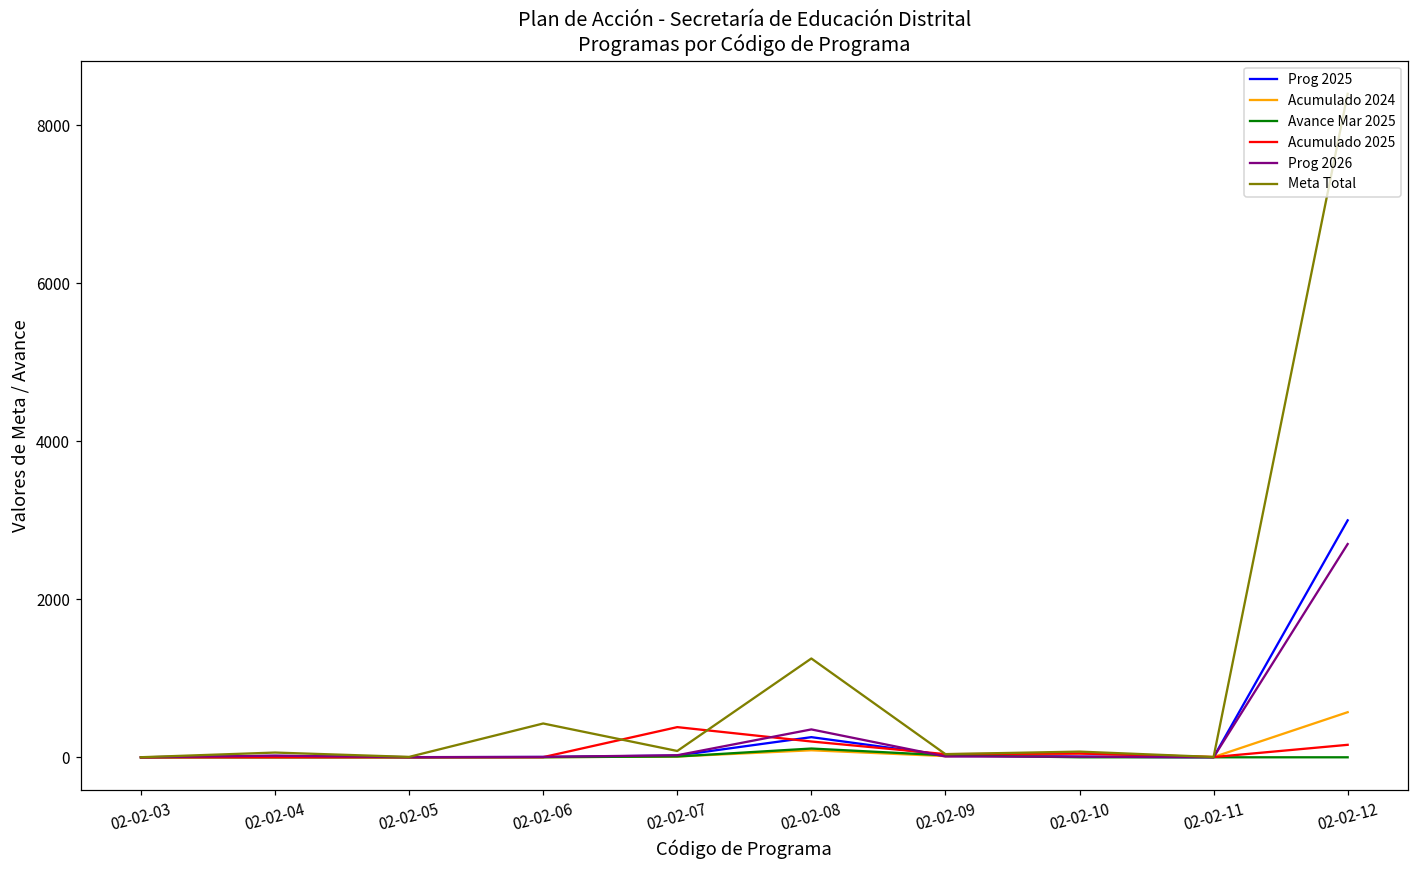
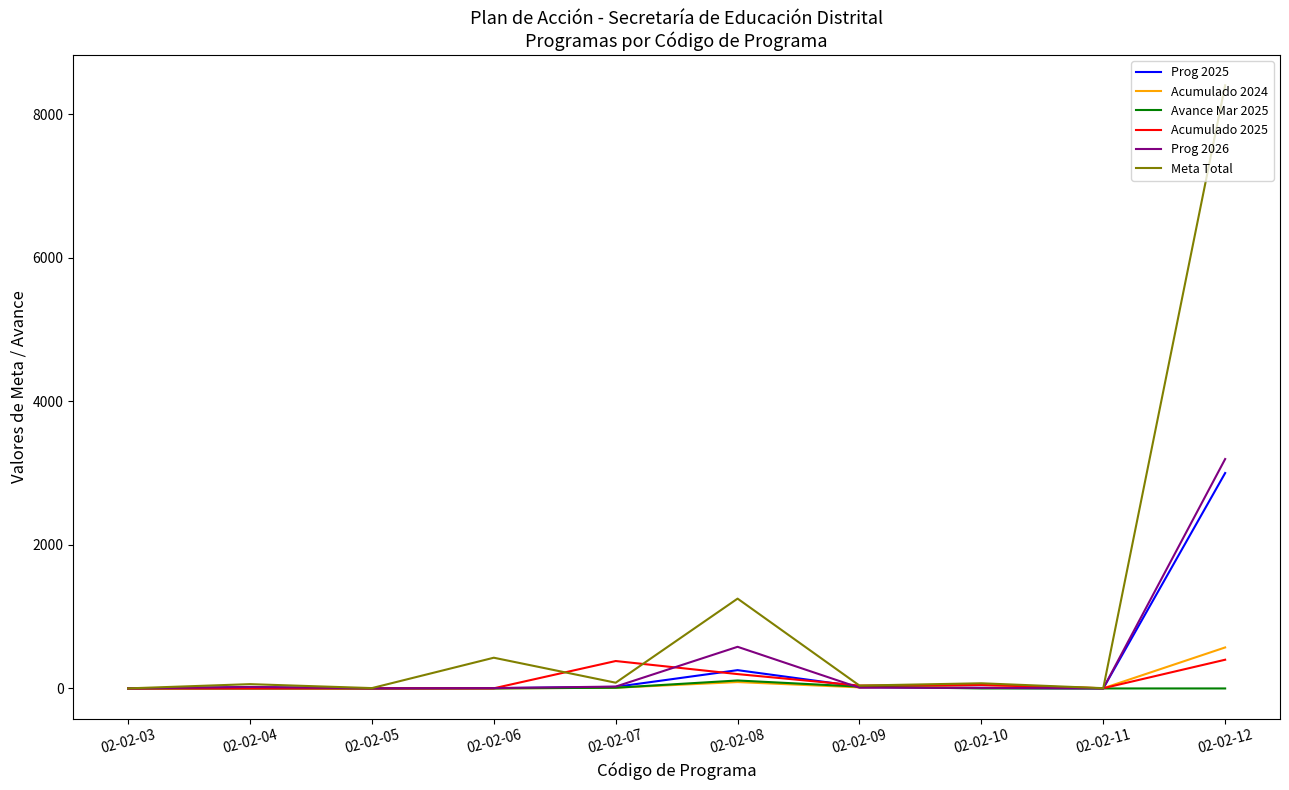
  {
    "Prog 2025": {
      "02-02-08": 300,
      "02-02-12": 3000
    },
    "Acumulado 2024": {
      "02-02-12": 600
    },
    "Avance Mar 2025": {
      "02-02-12": 0
    },
    "Acumulado 2025": {
      "02-02-07": 400,
      "02-02-08": 200,
-     "02-02-12": 200
+     "02-02-12": 400
    },
    "Prog 2026": {
-     "02-02-08": 400,
-     "02-02-12": 2700
+     "02-02-08": 600,
+     "02-02-12": 3200
    },
    "Meta Total": {
      "02-02-04": 100,
      "02-02-06": 400,
      "02-02-07": 100,
      "02-02-08": 1300
    }
  }
